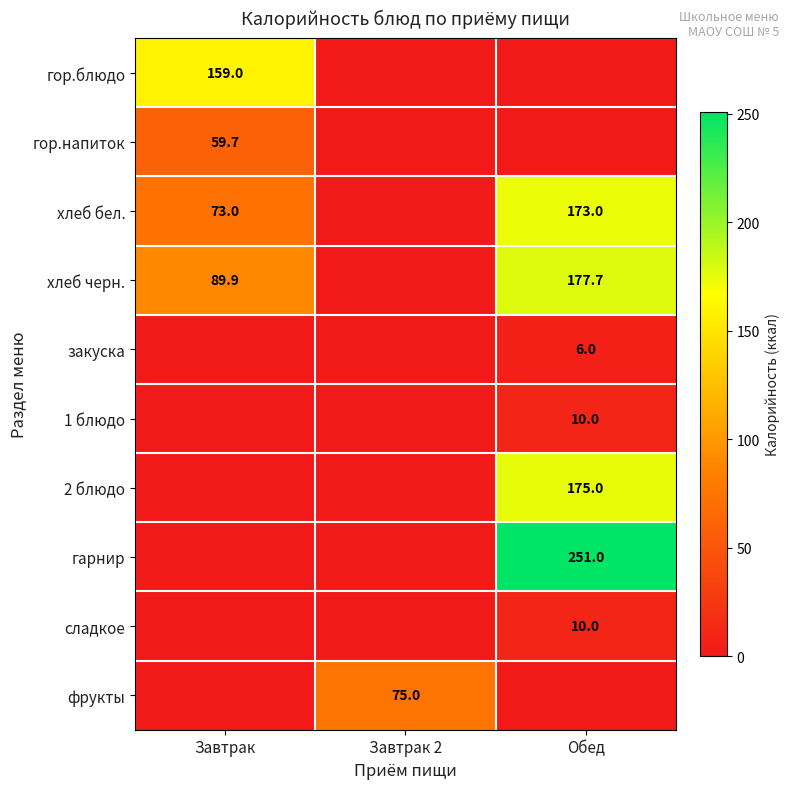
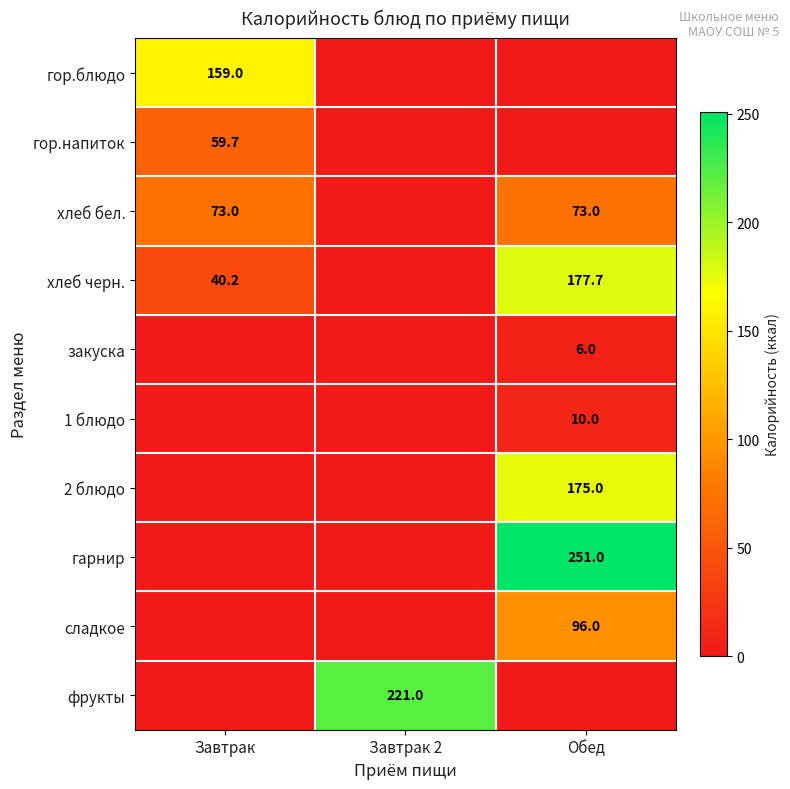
  {
    "гор.блюдо": {
      "Завтрак": 159.0
    },
    "гор.напиток": {
      "Завтрак": 59.7
    },
    "хлеб бел.": {
      "Завтрак": 73.0,
-     "Обед": 173.0
+     "Обед": 73.0
    },
    "хлеб черн.": {
-     "Завтрак": 89.9,
+     "Завтрак": 40.2,
      "Обед": 177.7
    },
    "закуска": {
      "Обед": 6.0
    },
    "1 блюдо": {
      "Обед": 10.0
    },
    "2 блюдо": {
      "Обед": 175.0
    },
    "гарнир": {
      "Обед": 251.0
    },
    "сладкое": {
-     "Обед": 10.0
+     "Обед": 96.0
    },
    "фрукты": {
-     "Завтрак 2": 75.0
+     "Завтрак 2": 221.0
    }
  }
